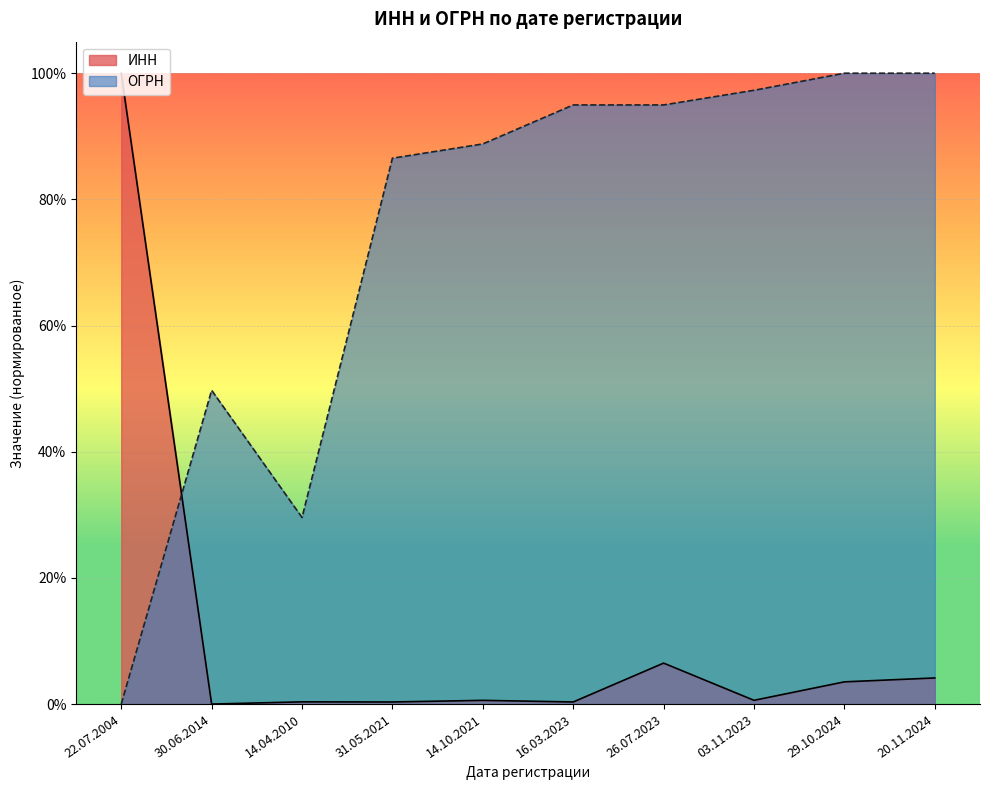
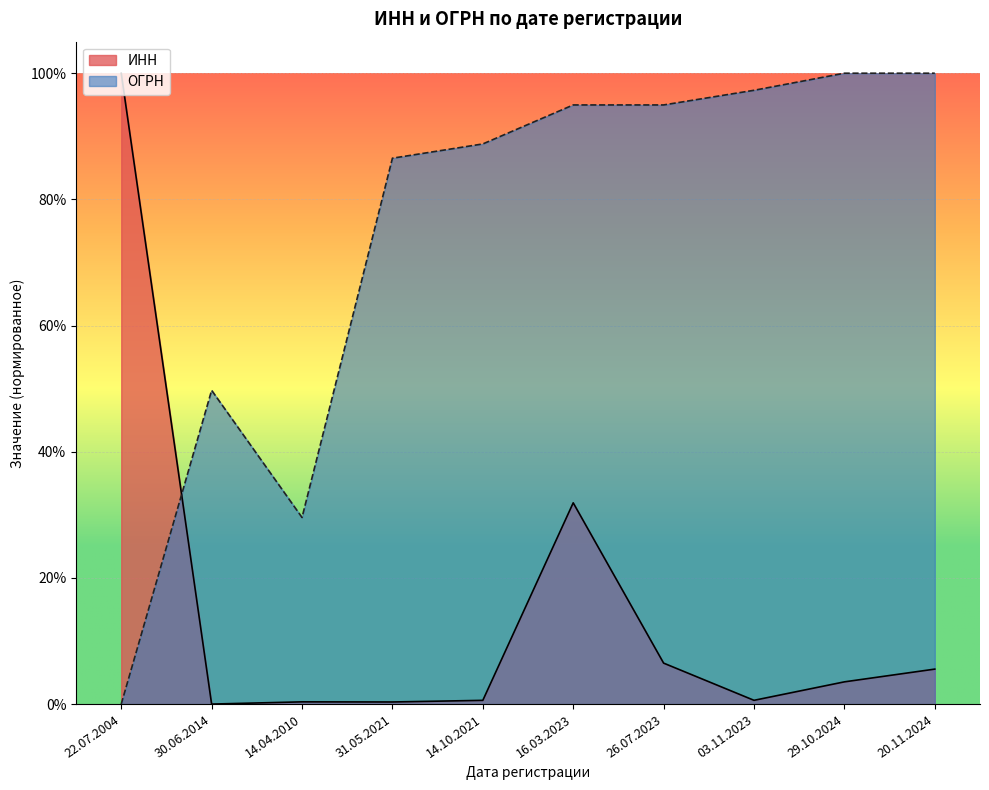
  {
    "ИНН": {
      "30.06.2014": "0%",
      "14.04.2010": "0%",
      "31.05.2021": "0%",
      "14.10.2021": "1%",
-     "16.03.2023": "0%",
+     "16.03.2023": "32%",
      "26.07.2023": "6%",
      "03.11.2023": "1%",
      "29.10.2024": "4%",
-     "20.11.2024": "4%"
+     "20.11.2024": "6%"
    },
    "ОГРН": {
      "22.07.2004": "0%",
      "30.06.2014": "50%",
      "14.04.2010": "30%",
      "31.05.2021": "87%",
      "14.10.2021": "89%",
      "16.03.2023": "95%",
      "26.07.2023": "95%",
      "03.11.2023": "97%",
      "29.10.2024": "100%",
      "20.11.2024": "100%"
    }
  }
